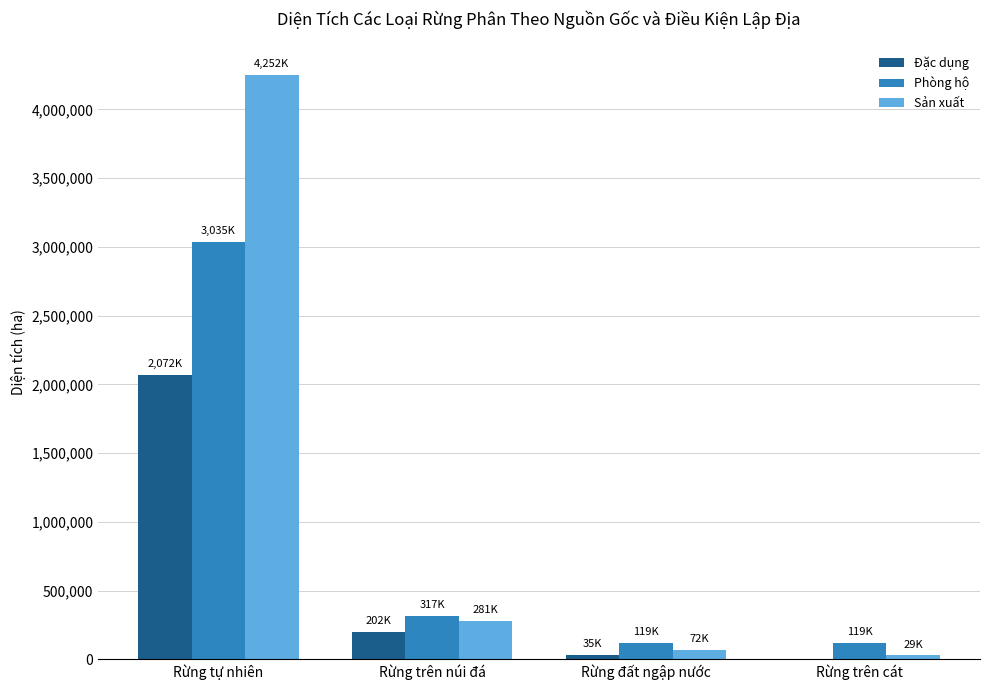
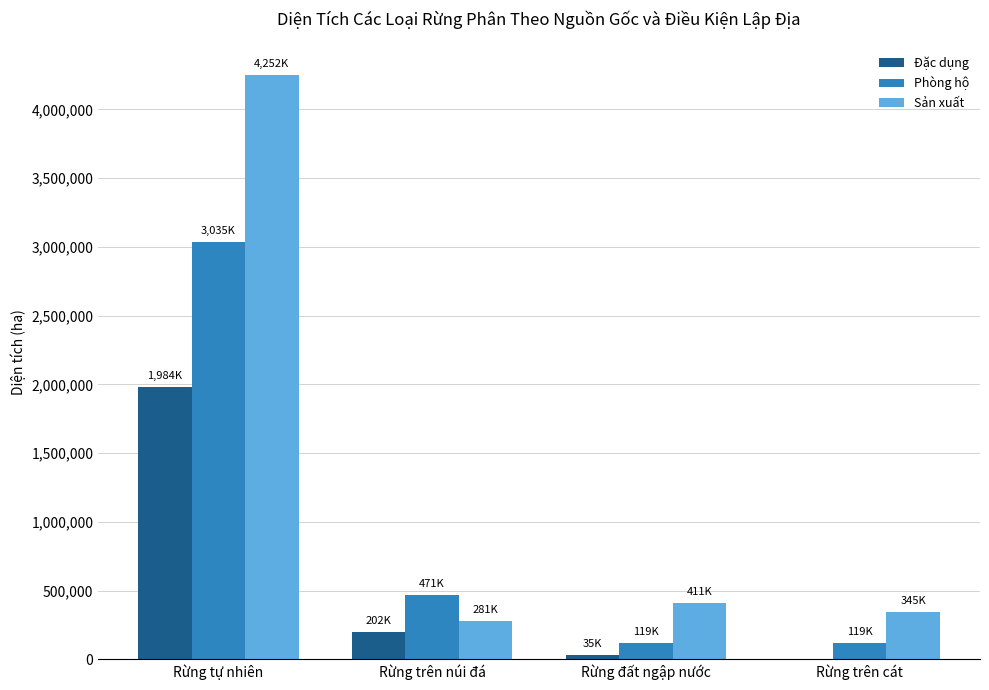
  {
    "Đặc dụng": {
-     "Rừng tự nhiên": "2,072K",
+     "Rừng tự nhiên": "1,984K",
      "Rừng trên núi đá": "202K",
      "Rừng đất ngập nước": "35K"
    },
    "Phòng hộ": {
      "Rừng tự nhiên": "3,035K",
-     "Rừng trên núi đá": "317K",
+     "Rừng trên núi đá": "471K",
      "Rừng đất ngập nước": "119K",
      "Rừng trên cát": "119K"
    },
    "Sản xuất": {
      "Rừng tự nhiên": "4,252K",
      "Rừng trên núi đá": "281K",
-     "Rừng đất ngập nước": "72K",
-     "Rừng trên cát": "29K"
+     "Rừng đất ngập nước": "411K",
+     "Rừng trên cát": "345K"
    }
  }
